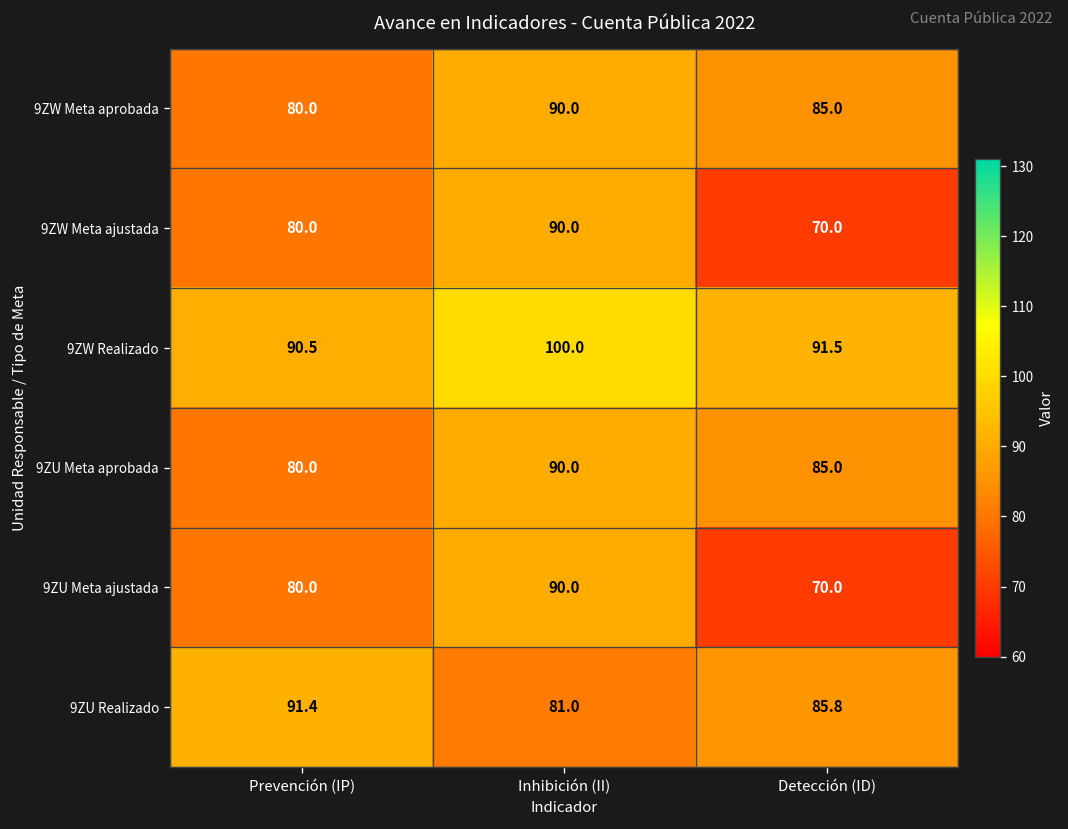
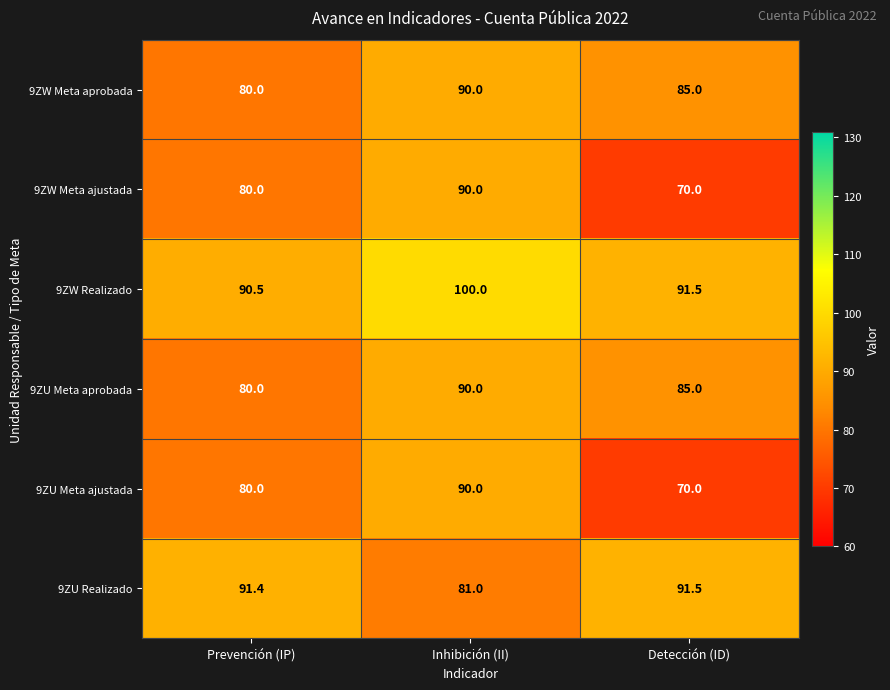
  {
    "9ZW Meta aprobada": {
      "Prevención (IP)": 80.0,
      "Inhibición (II)": 90.0,
      "Detección (ID)": 85.0
    },
    "9ZW Meta ajustada": {
      "Prevención (IP)": 80.0,
      "Inhibición (II)": 90.0,
      "Detección (ID)": 70.0
    },
    "9ZW Realizado": {
      "Prevención (IP)": 90.5,
      "Inhibición (II)": 100.0,
      "Detección (ID)": 91.5
    },
    "9ZU Meta aprobada": {
      "Prevención (IP)": 80.0,
      "Inhibición (II)": 90.0,
      "Detección (ID)": 85.0
    },
    "9ZU Meta ajustada": {
      "Prevención (IP)": 80.0,
      "Inhibición (II)": 90.0,
      "Detección (ID)": 70.0
    },
    "9ZU Realizado": {
      "Prevención (IP)": 91.4,
      "Inhibición (II)": 81.0,
-     "Detección (ID)": 85.8
+     "Detección (ID)": 91.5
    }
  }
